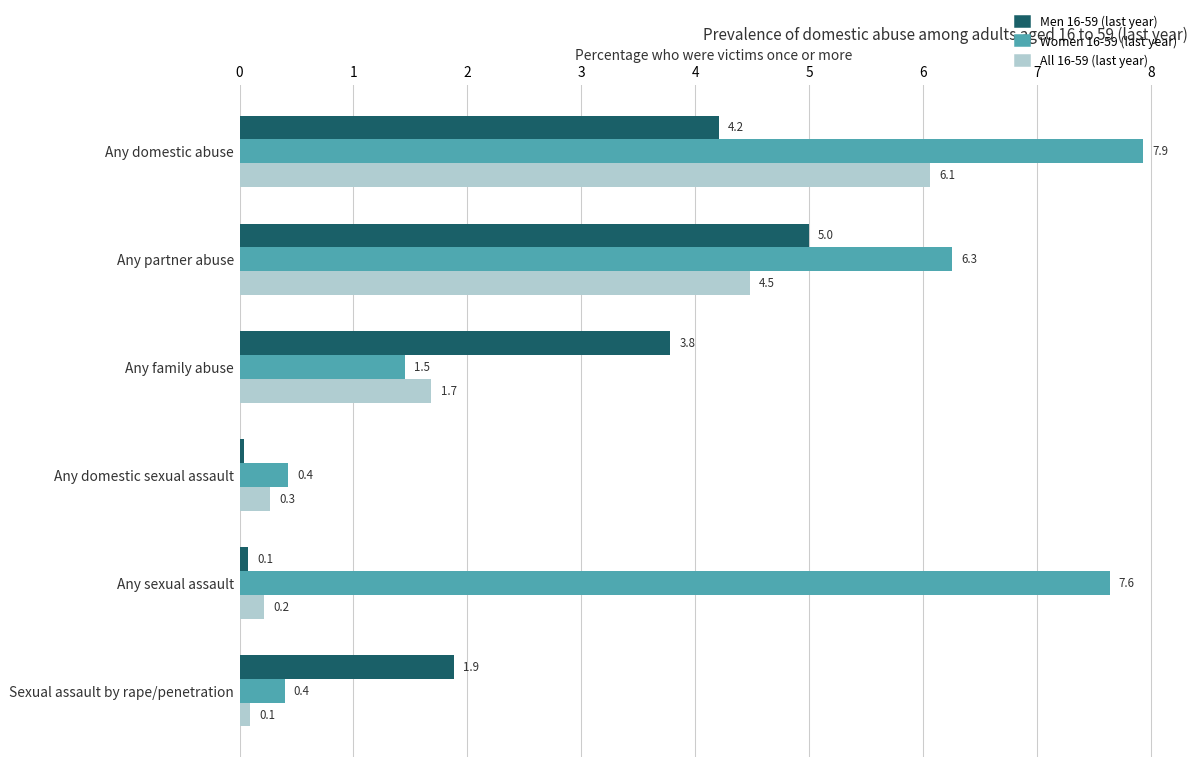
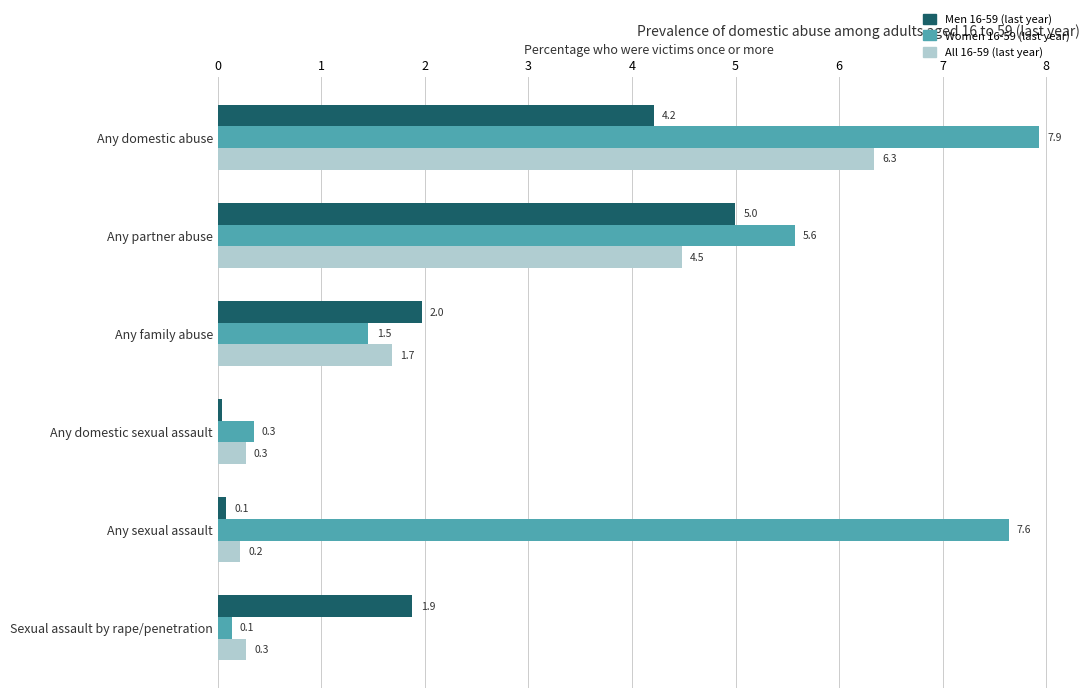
  {
    "Men 16-59 (last year)": {
      "Any domestic abuse": 4.2,
      "Any partner abuse": 5.0,
-     "Any family abuse": 3.8,
+     "Any family abuse": 2.0,
      "Any sexual assault": 0.1,
      "Sexual assault by rape/penetration": 1.9
    },
    "Women 16-59 (last year)": {
      "Any domestic abuse": 7.9,
-     "Any partner abuse": 6.3,
+     "Any partner abuse": 5.6,
      "Any family abuse": 1.5,
-     "Any domestic sexual assault": 0.4,
+     "Any domestic sexual assault": 0.3,
      "Any sexual assault": 7.6,
-     "Sexual assault by rape/penetration": 0.4
+     "Sexual assault by rape/penetration": 0.1
    },
    "All 16-59 (last year)": {
-     "Any domestic abuse": 6.1,
+     "Any domestic abuse": 6.3,
      "Any partner abuse": 4.5,
      "Any family abuse": 1.7,
      "Any domestic sexual assault": 0.3,
      "Any sexual assault": 0.2,
-     "Sexual assault by rape/penetration": 0.1
+     "Sexual assault by rape/penetration": 0.3
    }
  }
